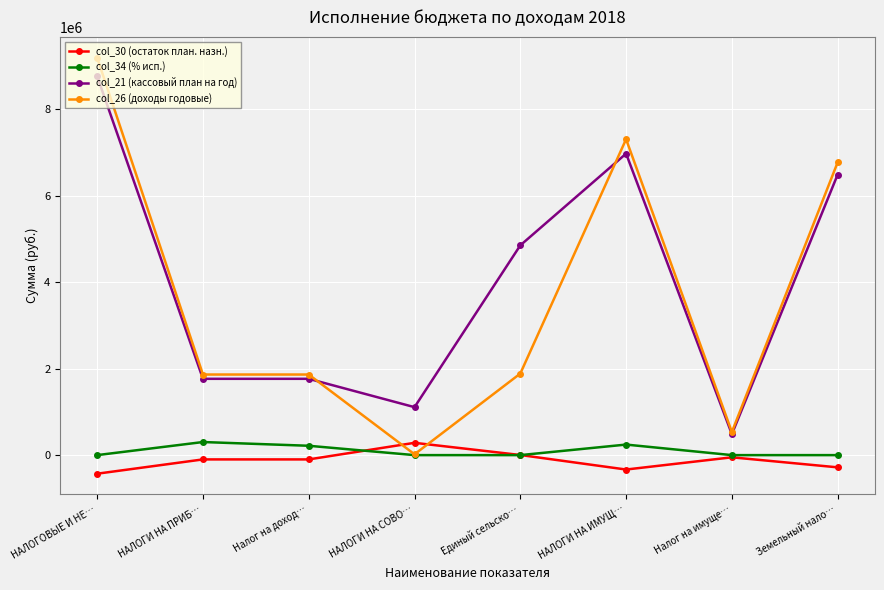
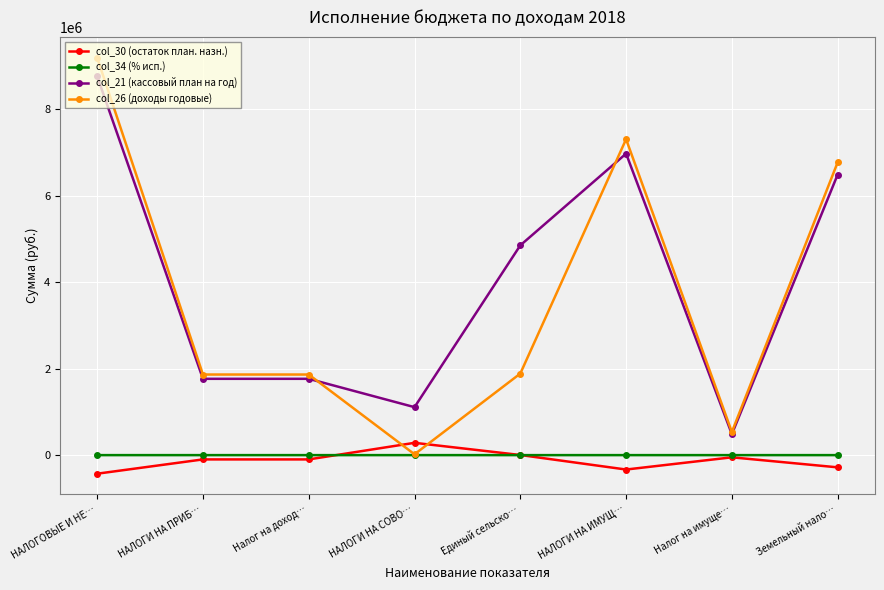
  {
    "col_30 (остаток план. назн.)": {
      "НАЛОГОВЫЕ И НЕ…": -400000,
      "НАЛОГИ НА ПРИБ…": -100000,
      "Налог на доход…": -100000,
      "НАЛОГИ НА СОВО…": 300000,
      "НАЛОГИ НА ИМУЩ…": -300000,
      "Земельный нало…": -300000
    },
    "col_34 (% исп.)": {
      "НАЛОГОВЫЕ И НЕ…": 0,
-     "НАЛОГИ НА ПРИБ…": 300000,
-     "Налог на доход…": 200000,
-     "НАЛОГИ НА ИМУЩ…": 200000,
+     "НАЛОГИ НА ПРИБ…": 0,
+     "Налог на доход…": 0,
+     "НАЛОГИ НА ИМУЩ…": 0,
      "Земельный нало…": 0
    },
    "col_21 (кассовый план на год)": {
      "НАЛОГИ НА ПРИБ…": 1800000,
      "Налог на доход…": 1800000,
      "НАЛОГИ НА СОВО…": 1100000,
      "Единый сельско…": 4900000,
      "НАЛОГИ НА ИМУЩ…": 7000000,
      "Земельный нало…": 6500000
    },
    "col_26 (доходы годовые)": {
      "НАЛОГИ НА ПРИБ…": 1900000,
      "Налог на доход…": 1900000,
      "Единый сельско…": 1900000,
      "НАЛОГИ НА ИМУЩ…": 7300000,
      "Земельный нало…": 6800000
    }
  }
